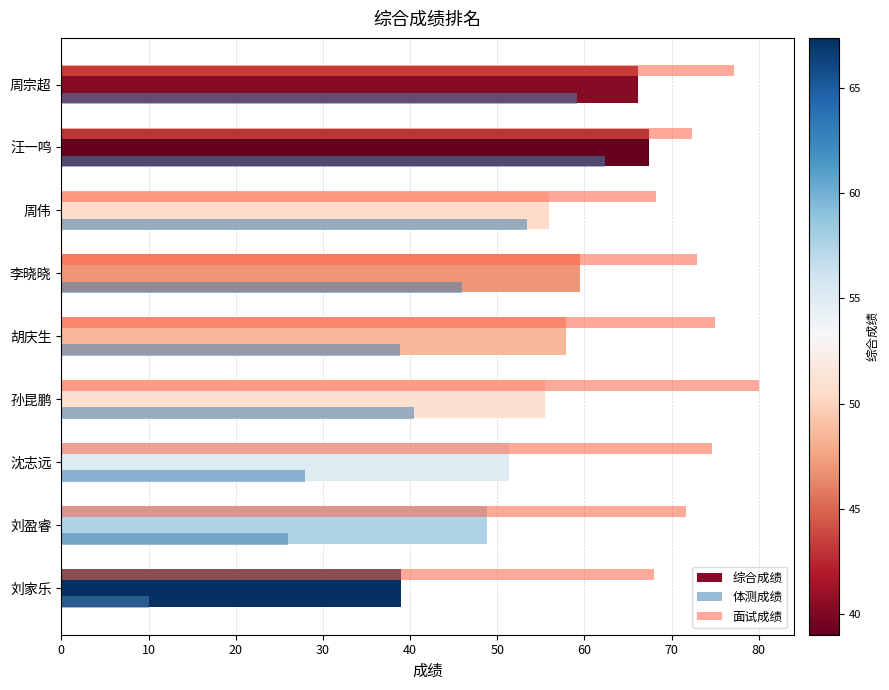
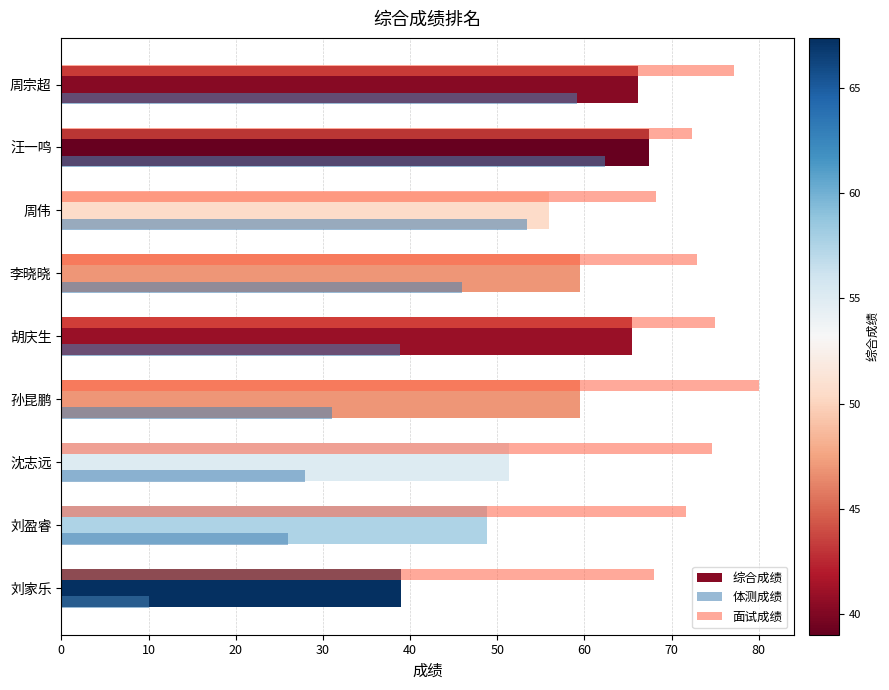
  {
    "综合成绩": {
      "周宗超": 66,
      "汪一鸣": 67,
      "周伟": 56,
      "李晓晓": 59,
-     "胡庆生": 58,
-     "孙昆鹏": 56,
+     "胡庆生": 66,
+     "孙昆鹏": 60,
      "沈志远": 51,
      "刘盈睿": 49,
      "刘家乐": 39
    },
    "体测成绩": {
-     "孙昆鹏": 40
+     "孙昆鹏": 31
    },
    "面试成绩": {
      "周宗超": 77,
      "汪一鸣": 72,
      "周伟": 68,
      "李晓晓": 73,
      "胡庆生": 75,
      "孙昆鹏": 80,
      "沈志远": 75,
      "刘盈睿": 72,
      "刘家乐": 68
    }
  }
